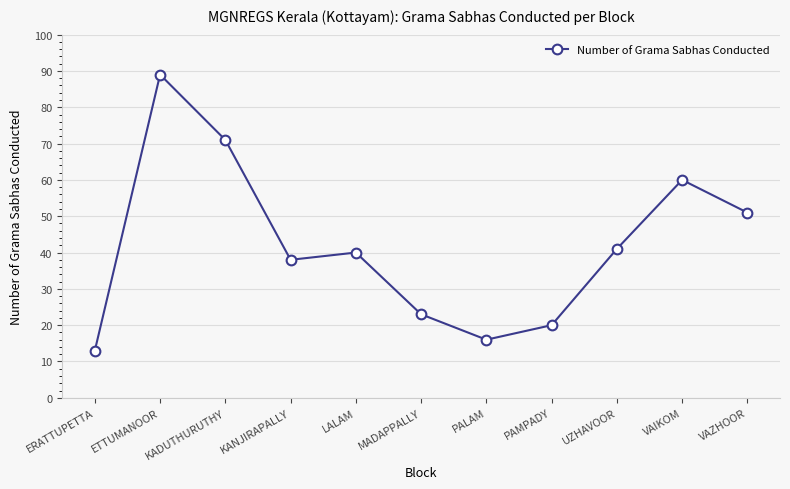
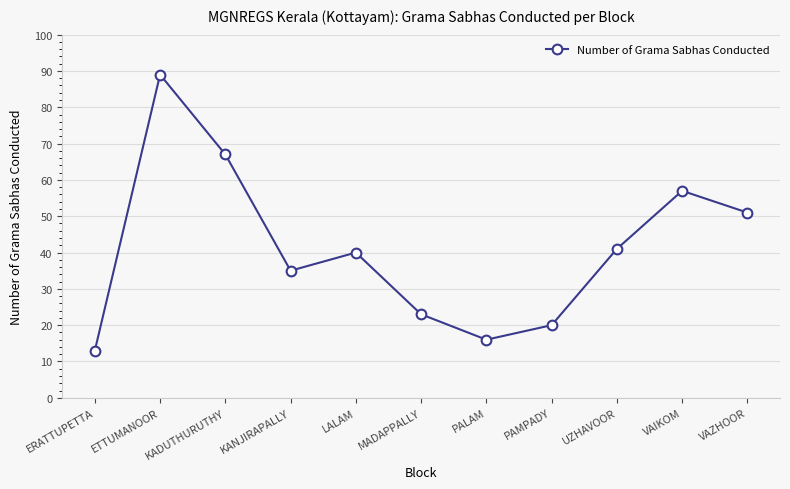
  {
    "ERATTUPETTA": 13,
    "ETTUMANOOR": 89,
-   "KADUTHURUTHY": 71,
-   "KANJIRAPALLY": 38,
+   "KADUTHURUTHY": 67,
+   "KANJIRAPALLY": 35,
    "LALAM": 40,
    "MADAPPALLY": 23,
    "PALAM": 16,
    "PAMPADY": 20,
    "UZHAVOOR": 41,
-   "VAIKOM": 60,
+   "VAIKOM": 57,
    "VAZHOOR": 51
  }
